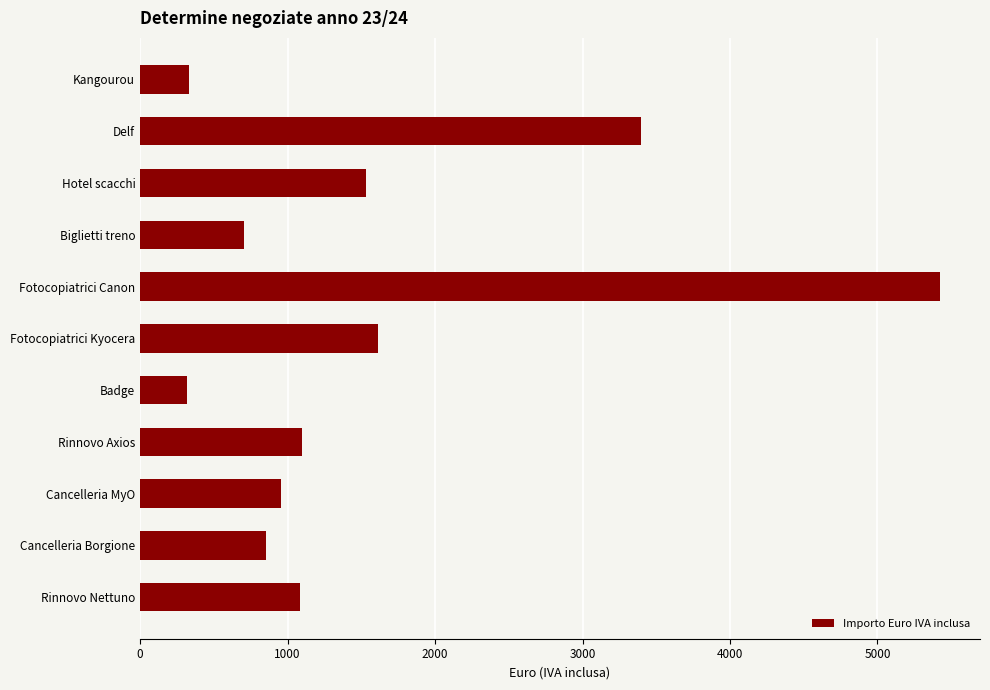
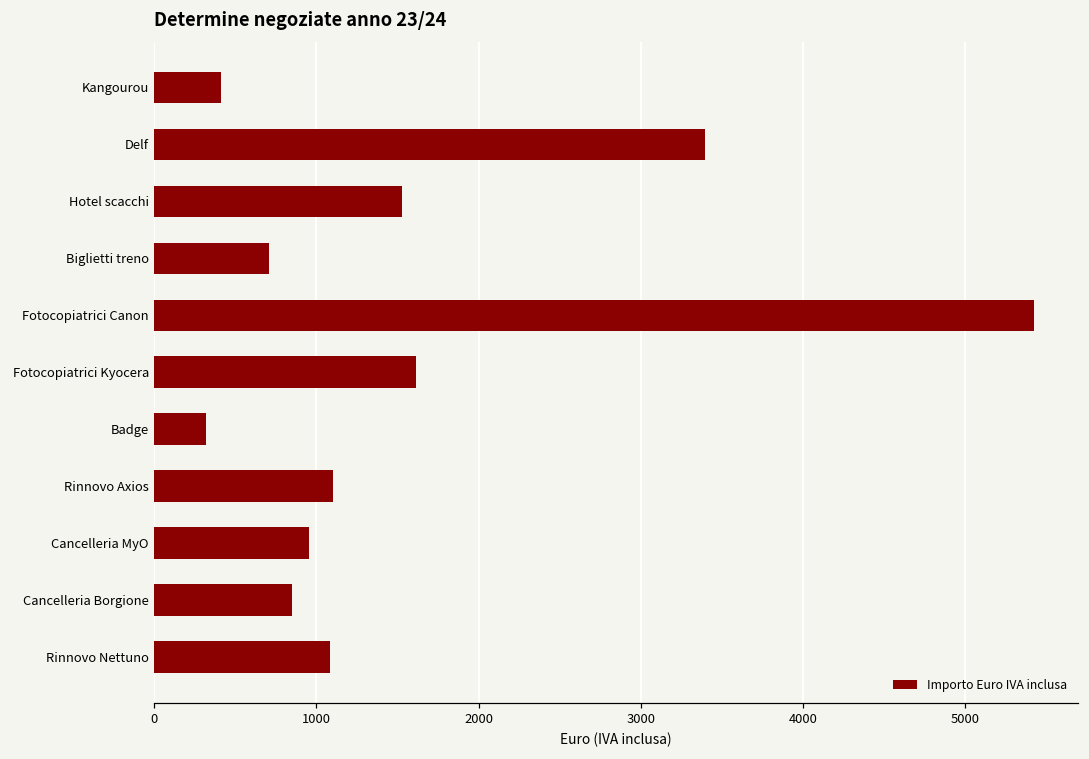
  {
-   "Kangourou": 330,
+   "Kangourou": 410,
    "Delf": 3390,
    "Hotel scacchi": 1530,
    "Biglietti treno": 710,
    "Fotocopiatrici Canon": 5420,
    "Fotocopiatrici Kyocera": 1610,
    "Badge": 320,
    "Rinnovo Axios": 1100,
    "Cancelleria MyO": 960,
    "Cancelleria Borgione": 850,
    "Rinnovo Nettuno": 1080
  }
